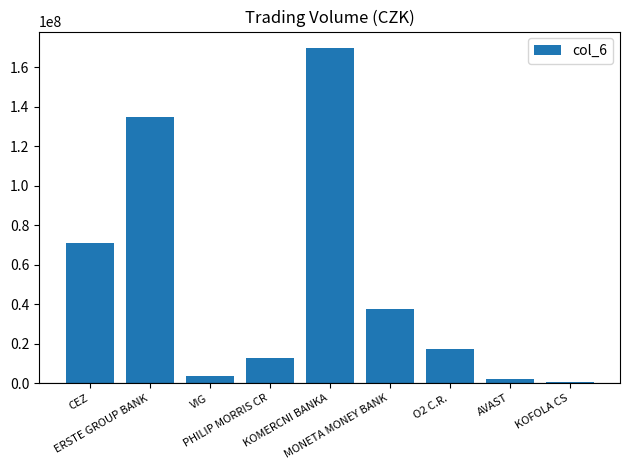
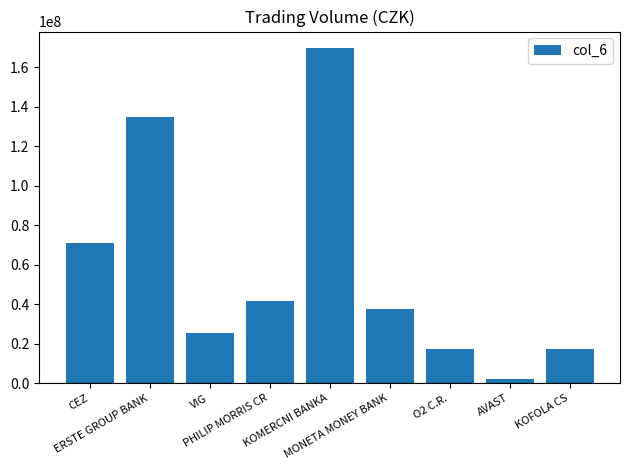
  {
    "CEZ": 71000000,
    "ERSTE GROUP BANK": 135000000,
-   "VIG": 4000000,
-   "PHILIP MORRIS CR": 13000000,
+   "VIG": 25000000,
+   "PHILIP MORRIS CR": 42000000,
    "KOMERCNI BANKA": 170000000,
    "MONETA MONEY BANK": 37000000,
    "O2 C.R.": 17000000,
    "AVAST": 2000000,
-   "KOFOLA CS": 1000000
+   "KOFOLA CS": 17000000
  }
